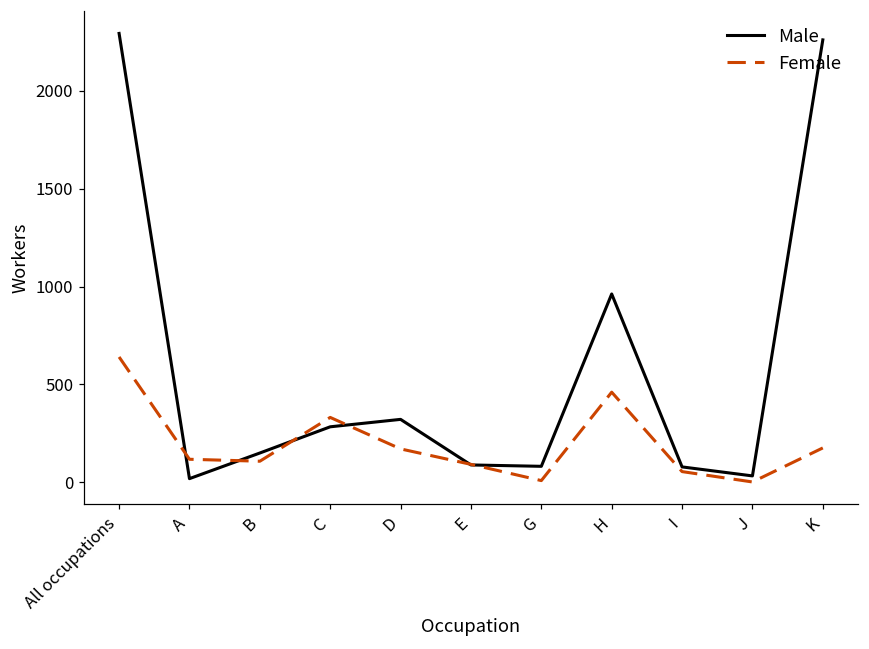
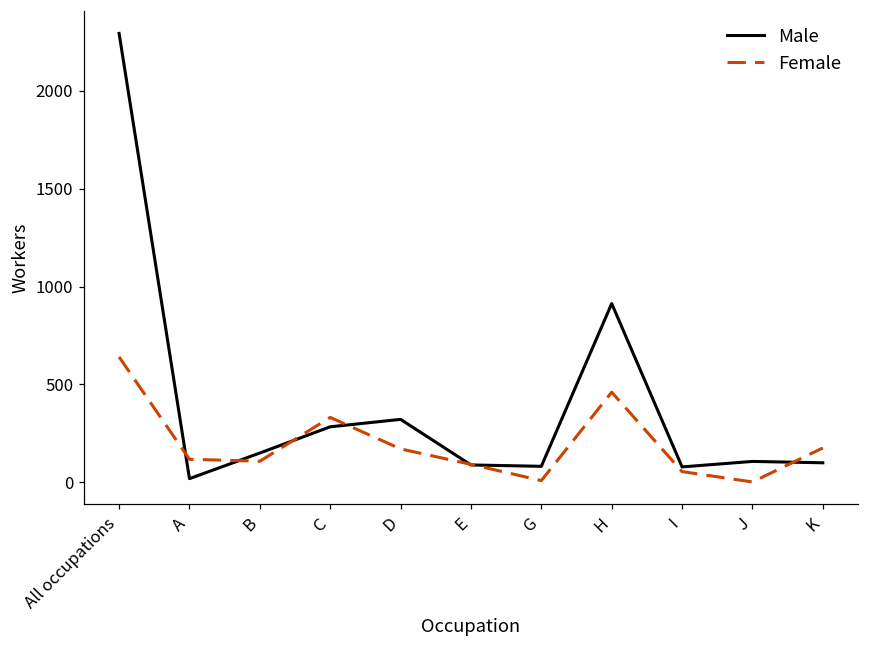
  {
    "Male": {
      "All occupations": 2290,
      "A": 20,
      "B": 150,
      "C": 280,
      "D": 320,
      "G": 80,
-     "H": 960,
+     "H": 910,
      "I": 80,
-     "J": 30,
-     "K": 2260
+     "J": 110,
+     "K": 100
    },
    "Female": {
      "All occupations": 640,
      "A": 120,
      "B": 110,
      "C": 330,
      "D": 170,
      "G": 10,
      "H": 460,
      "I": 50,
      "J": 0,
      "K": 180
    }
  }
